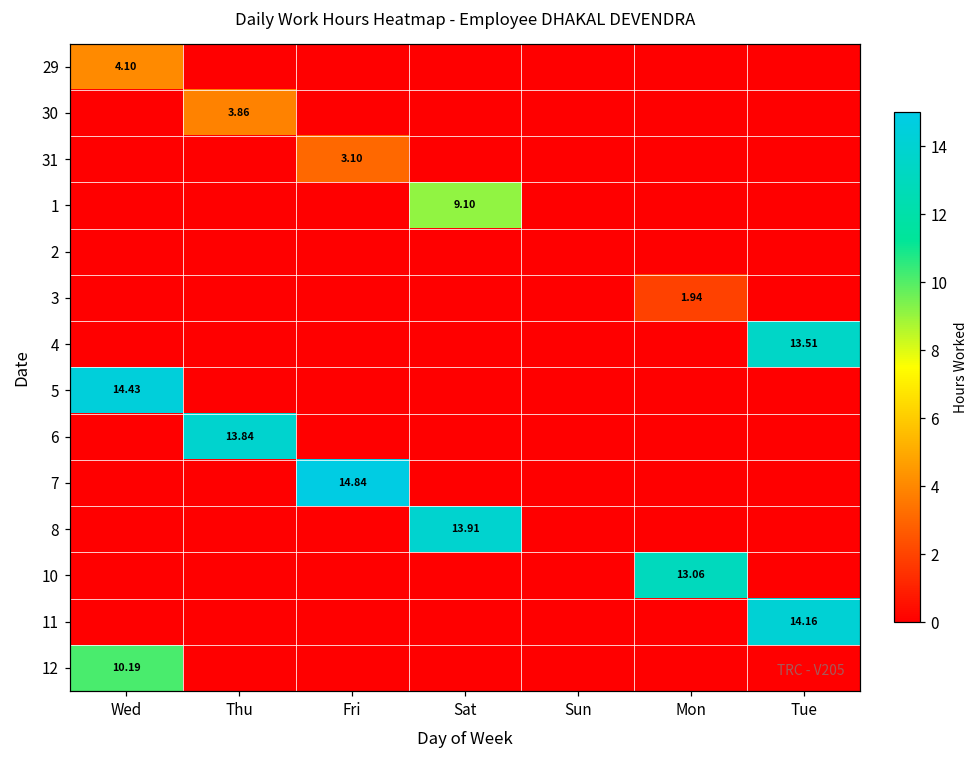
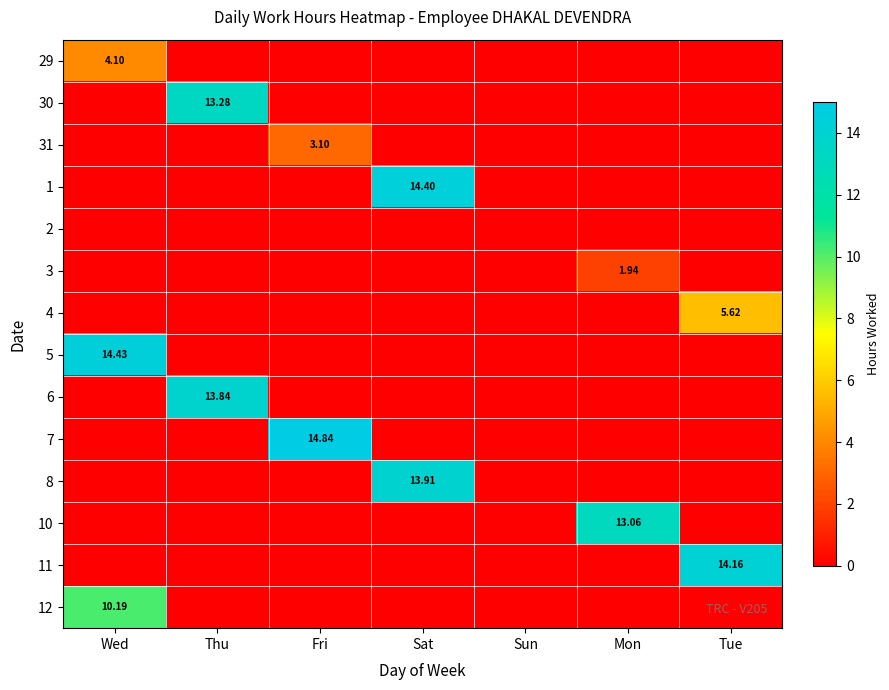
  {
    "29": {
      "Wed": 4.10
    },
    "30": {
-     "Thu": 3.86
+     "Thu": 13.28
    },
    "31": {
      "Fri": 3.10
    },
    "1": {
-     "Sat": 9.10
+     "Sat": 14.40
    },
    "3": {
      "Mon": 1.94
    },
    "4": {
-     "Tue": 13.51
+     "Tue": 5.62
    },
    "5": {
      "Wed": 14.43
    },
    "6": {
      "Thu": 13.84
    },
    "7": {
      "Fri": 14.84
    },
    "8": {
      "Sat": 13.91
    },
    "10": {
      "Mon": 13.06
    },
    "11": {
      "Tue": 14.16
    },
    "12": {
      "Wed": 10.19
    }
  }
